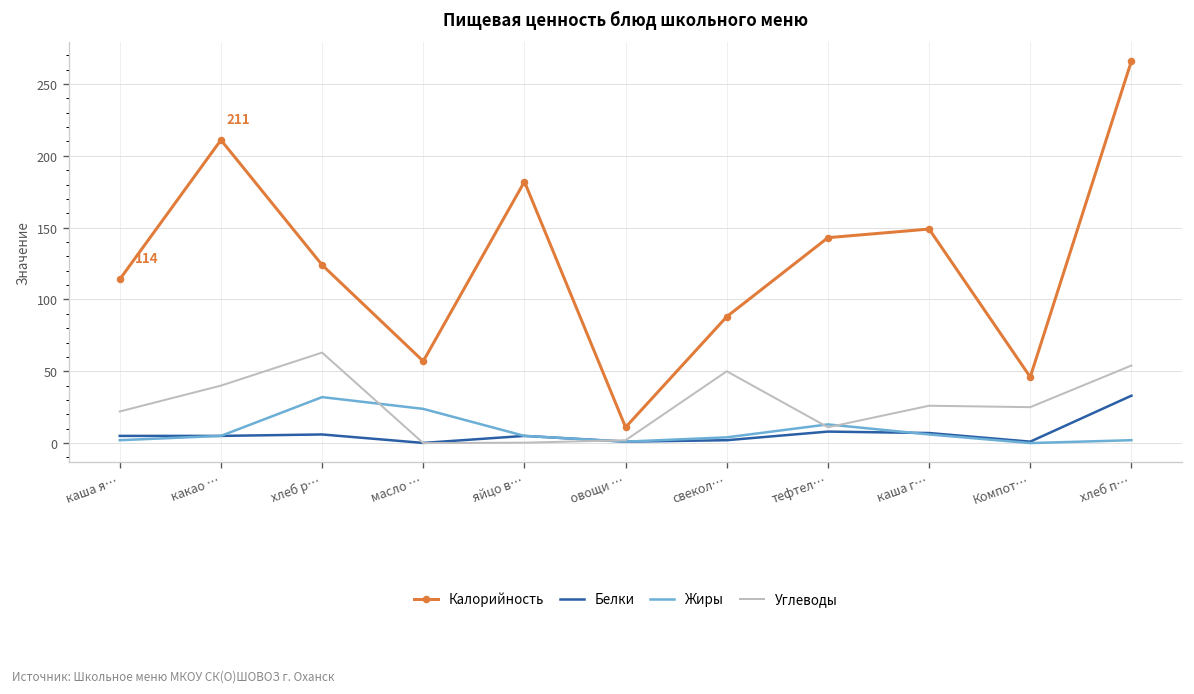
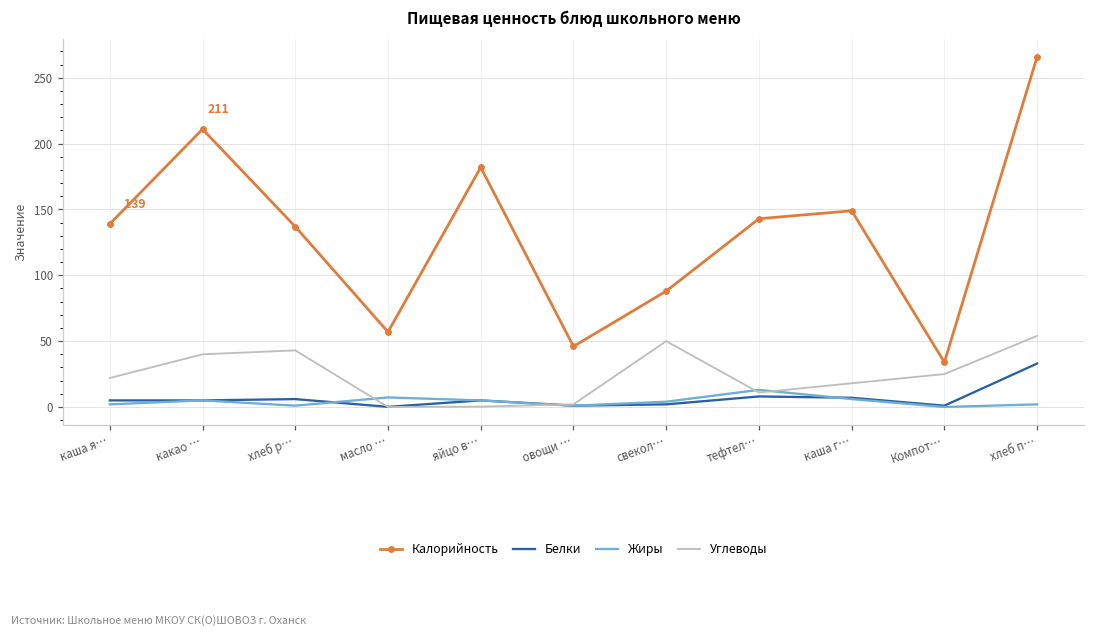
  {
    "Калорийность": {
-     "каша я…": 114,
+     "каша я…": 139,
      "какао …": 211,
-     "хлеб р…": 124,
-     "овощи …": 11,
-     "Компот…": 46
+     "хлеб р…": 137,
+     "овощи …": 46,
+     "Компот…": 34
    },
    "Белки": {
      "каша я…": 5,
      "хлеб р…": 6,
      "тефтел…": 8,
      "хлеб п…": 33
    },
    "Жиры": {
      "каша я…": 2,
-     "хлеб р…": 32,
-     "масло …": 24,
+     "хлеб р…": 1,
+     "масло …": 7,
      "хлеб п…": 2
    },
    "Углеводы": {
      "каша я…": 22,
      "какао …": 40,
-     "хлеб р…": 63,
+     "хлеб р…": 43,
      "яйцо в…": 0,
      "свекол…": 50,
-     "каша г…": 26,
+     "каша г…": 18,
      "Компот…": 25,
      "хлеб п…": 54
    }
  }
